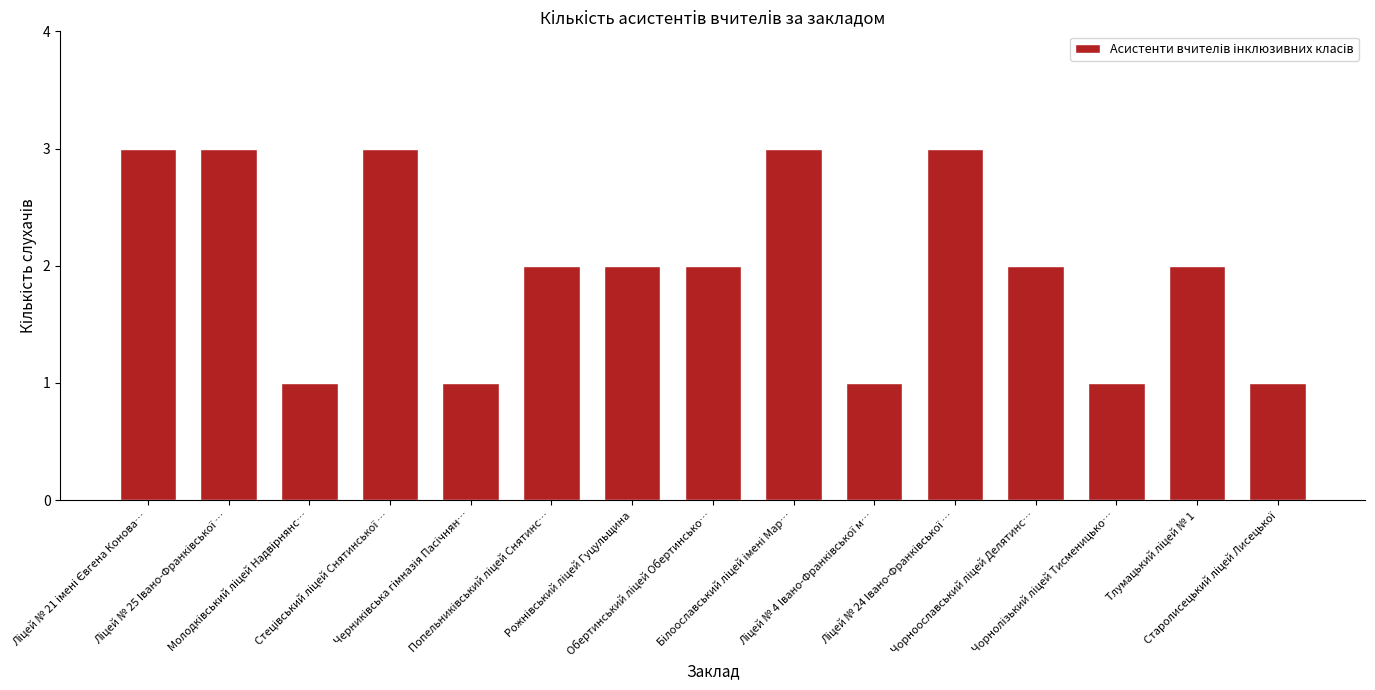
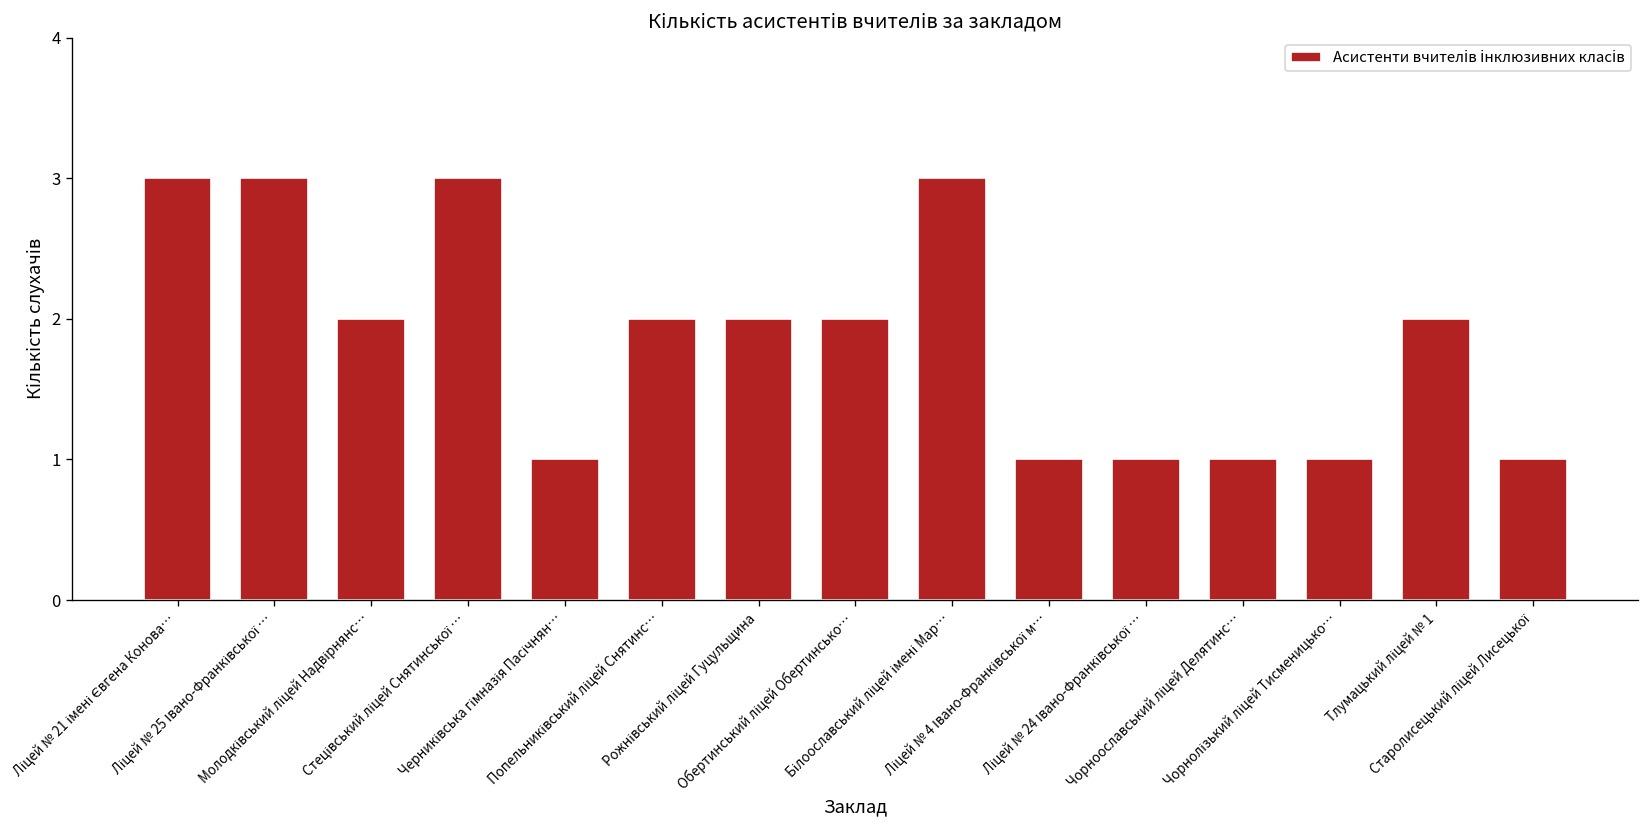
  {
    "Ліцей № 21 імені Євгена Конова…": 3,
    "Ліцей № 25 Івано-Франківської …": 3,
-   "Молодківський ліцей Надвірнянс…": 1,
+   "Молодківський ліцей Надвірнянс…": 2,
    "Стецівський ліцей Снятинської …": 3,
    "Черниківська гімназія Пасічнян…": 1,
    "Попельниківський ліцей Снятинс…": 2,
    "Рожнівський ліцей Гуцульщина": 2,
    "Обертинський ліцей Обертинсько…": 2,
    "Білоославський ліцей імені Мар…": 3,
    "Ліцей № 4 Івано-Франківської м…": 1,
-   "Ліцей № 24 Івано-Франківської …": 3,
-   "Чорноославський ліцей Делятинс…": 2,
+   "Ліцей № 24 Івано-Франківської …": 1,
+   "Чорноославський ліцей Делятинс…": 1,
    "Чорнолізький ліцей Тисменицько…": 1,
    "Тлумацький ліцей № 1": 2,
    "Старолисецький ліцей Лисецької": 1
  }
